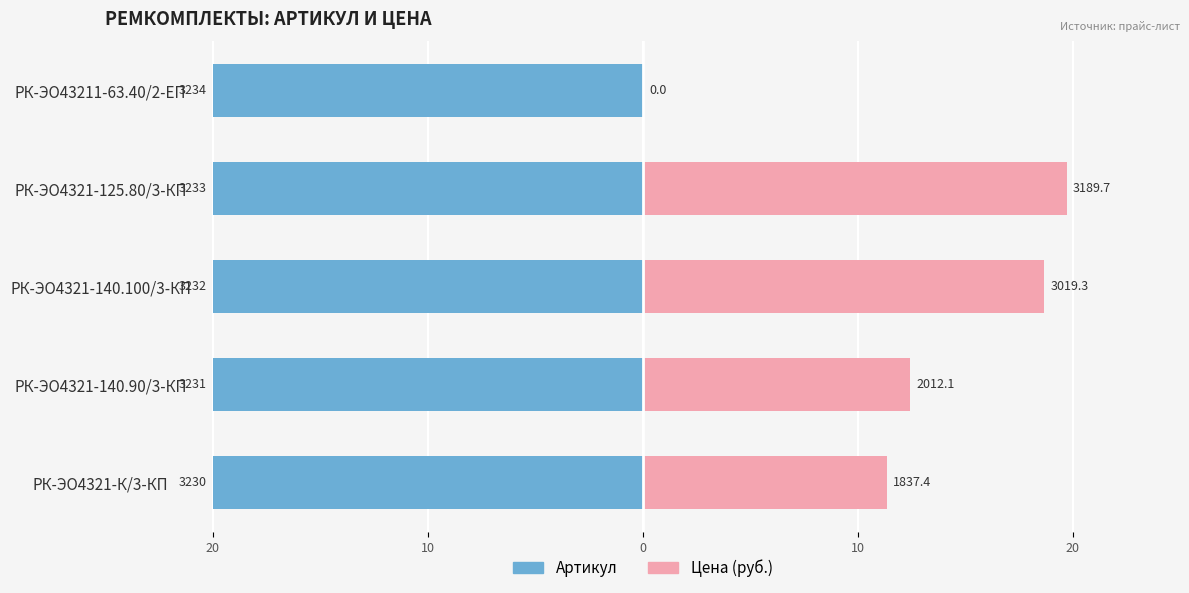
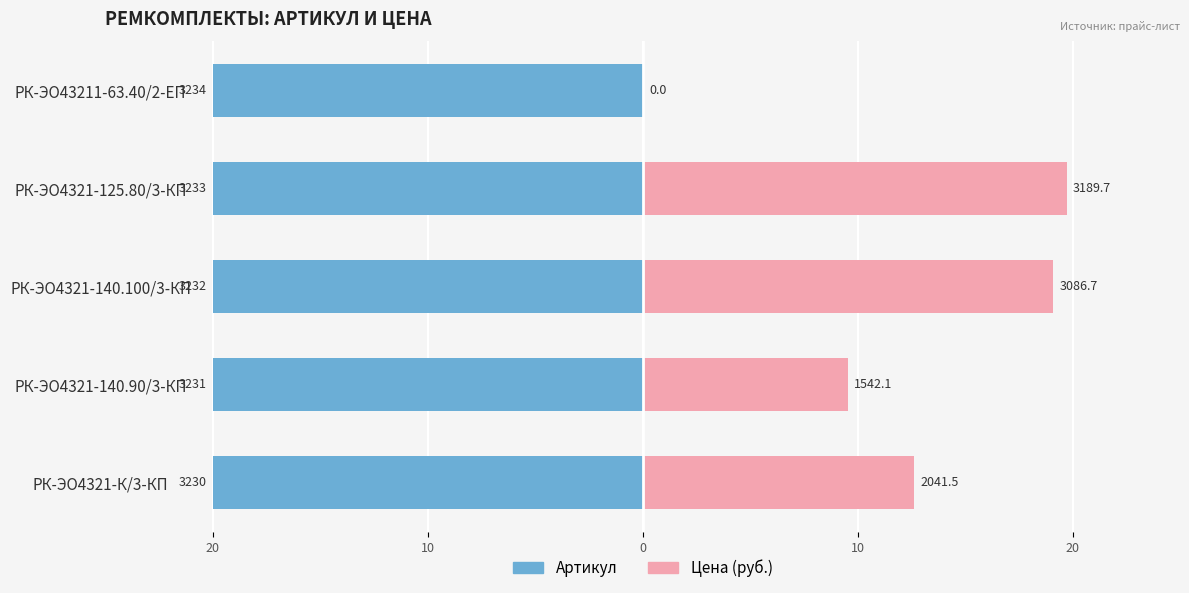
  {
    "Цена (руб.)": {
      "РК-ЭО43211-63.40/2-ЕП": 0.0,
-     "РК-ЭО4321-140.100/3-КП": 3019.3,
-     "РК-ЭО4321-140.90/3-КП": 2012.1,
-     "РК-ЭО4321-К/3-КП": 1837.4
+     "РК-ЭО4321-140.100/3-КП": 3086.7,
+     "РК-ЭО4321-140.90/3-КП": 1542.1,
+     "РК-ЭО4321-К/3-КП": 2041.5
    }
  }
